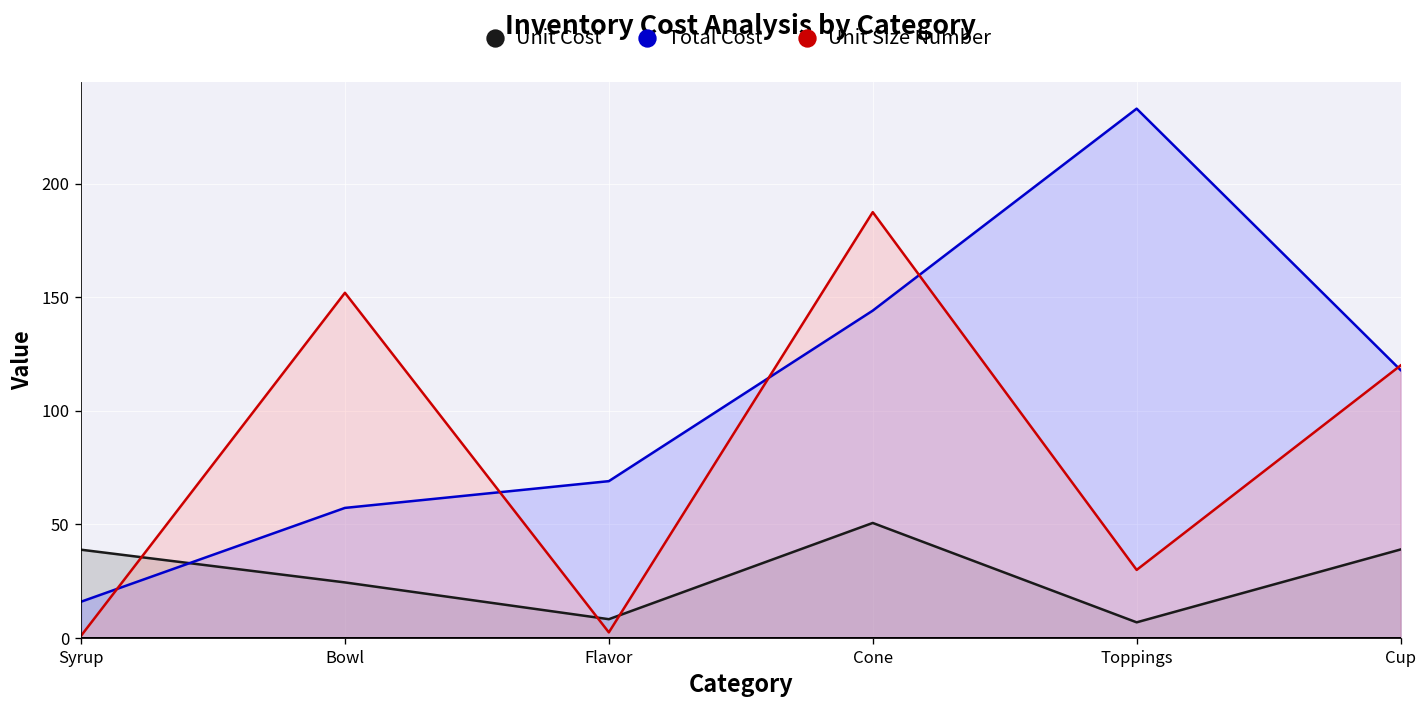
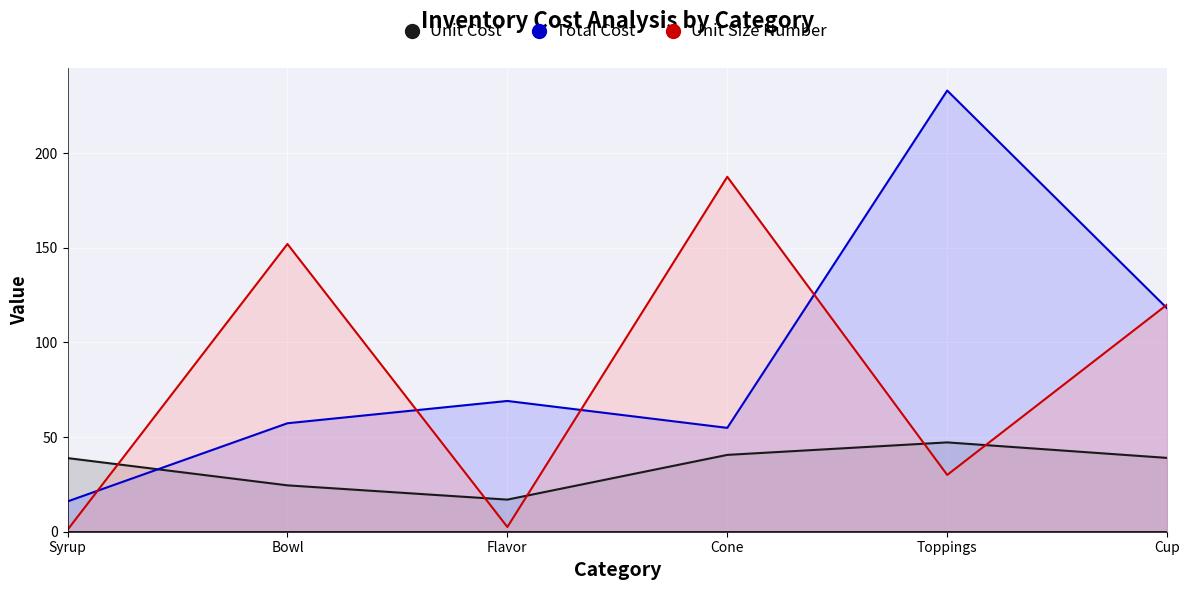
  {
    "Unit Cost": {
      "Syrup": 39,
      "Bowl": 25,
-     "Flavor": 8,
-     "Cone": 51,
-     "Toppings": 7,
+     "Flavor": 17,
+     "Cone": 41,
+     "Toppings": 47,
      "Cup": 39
    },
    "Total Cost": {
      "Syrup": 16,
      "Bowl": 57,
      "Flavor": 69,
-     "Cone": 144,
+     "Cone": 55,
      "Toppings": 233,
      "Cup": 118
    },
    "Unit Size Number": {
      "Syrup": 1,
      "Bowl": 152,
      "Flavor": 3,
      "Cone": 188,
      "Toppings": 30,
      "Cup": 120
    }
  }
